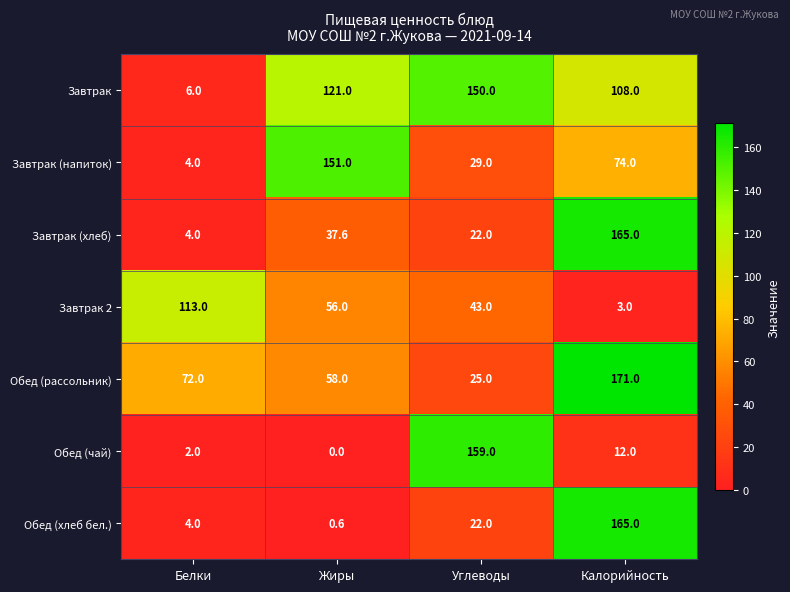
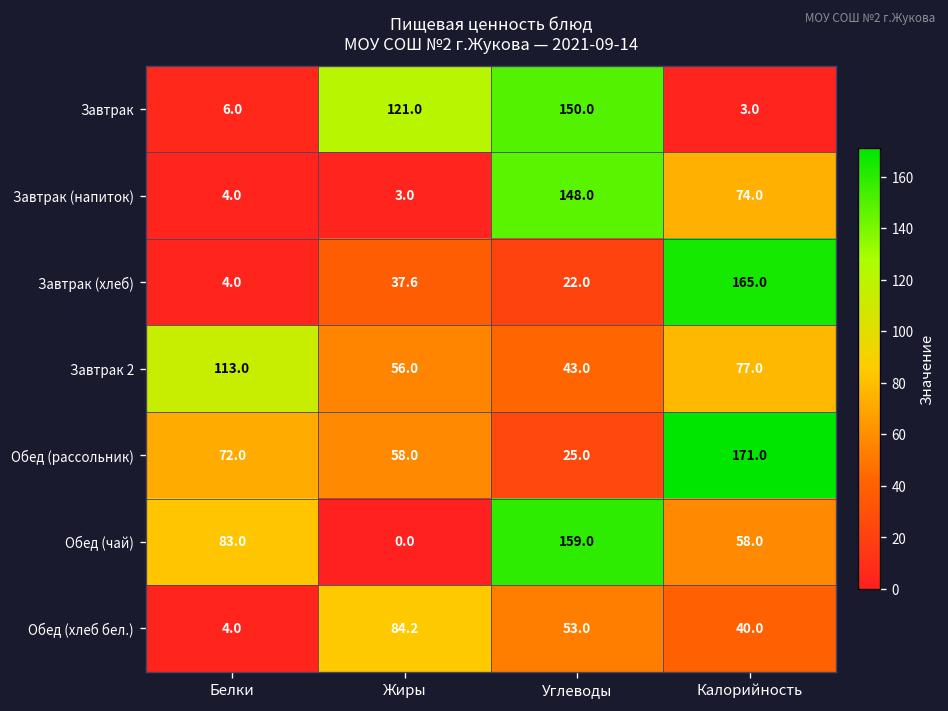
  {
    "Завтрак": {
      "Белки": 6.0,
      "Жиры": 121.0,
      "Углеводы": 150.0,
-     "Калорийность": 108.0
+     "Калорийность": 3.0
    },
    "Завтрак (напиток)": {
      "Белки": 4.0,
-     "Жиры": 151.0,
-     "Углеводы": 29.0,
+     "Жиры": 3.0,
+     "Углеводы": 148.0,
      "Калорийность": 74.0
    },
    "Завтрак (хлеб)": {
      "Белки": 4.0,
      "Жиры": 37.6,
      "Углеводы": 22.0,
      "Калорийность": 165.0
    },
    "Завтрак 2": {
      "Белки": 113.0,
      "Жиры": 56.0,
      "Углеводы": 43.0,
-     "Калорийность": 3.0
+     "Калорийность": 77.0
    },
    "Обед (рассольник)": {
      "Белки": 72.0,
      "Жиры": 58.0,
      "Углеводы": 25.0,
      "Калорийность": 171.0
    },
    "Обед (чай)": {
-     "Белки": 2.0,
+     "Белки": 83.0,
      "Жиры": 0.0,
      "Углеводы": 159.0,
-     "Калорийность": 12.0
+     "Калорийность": 58.0
    },
    "Обед (хлеб бел.)": {
      "Белки": 4.0,
-     "Жиры": 0.6,
-     "Углеводы": 22.0,
-     "Калорийность": 165.0
+     "Жиры": 84.2,
+     "Углеводы": 53.0,
+     "Калорийность": 40.0
    }
  }
